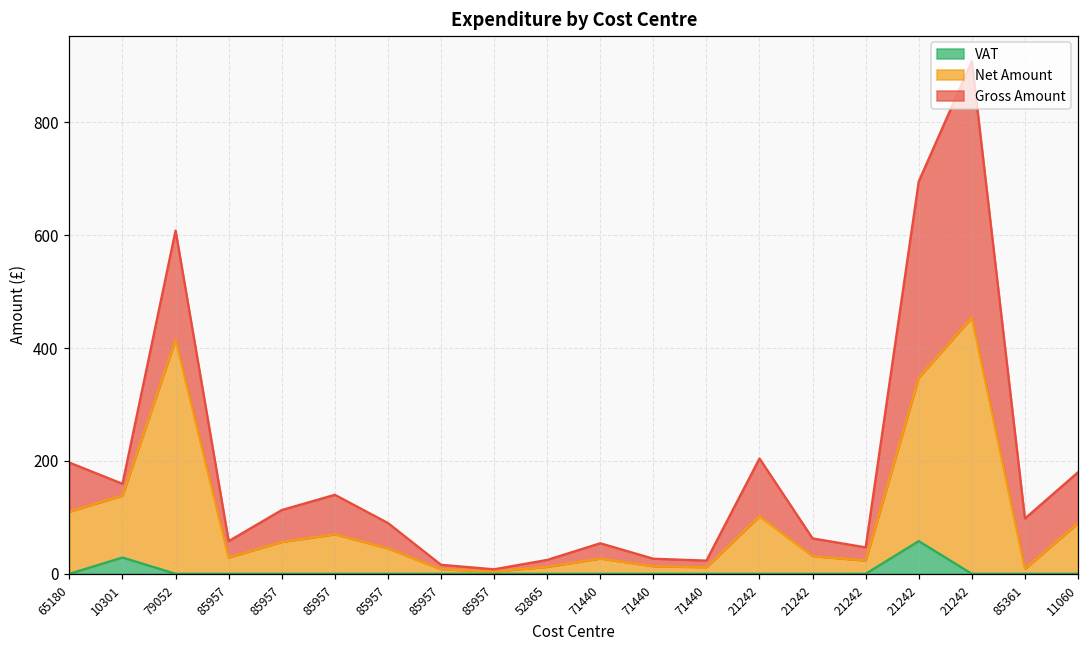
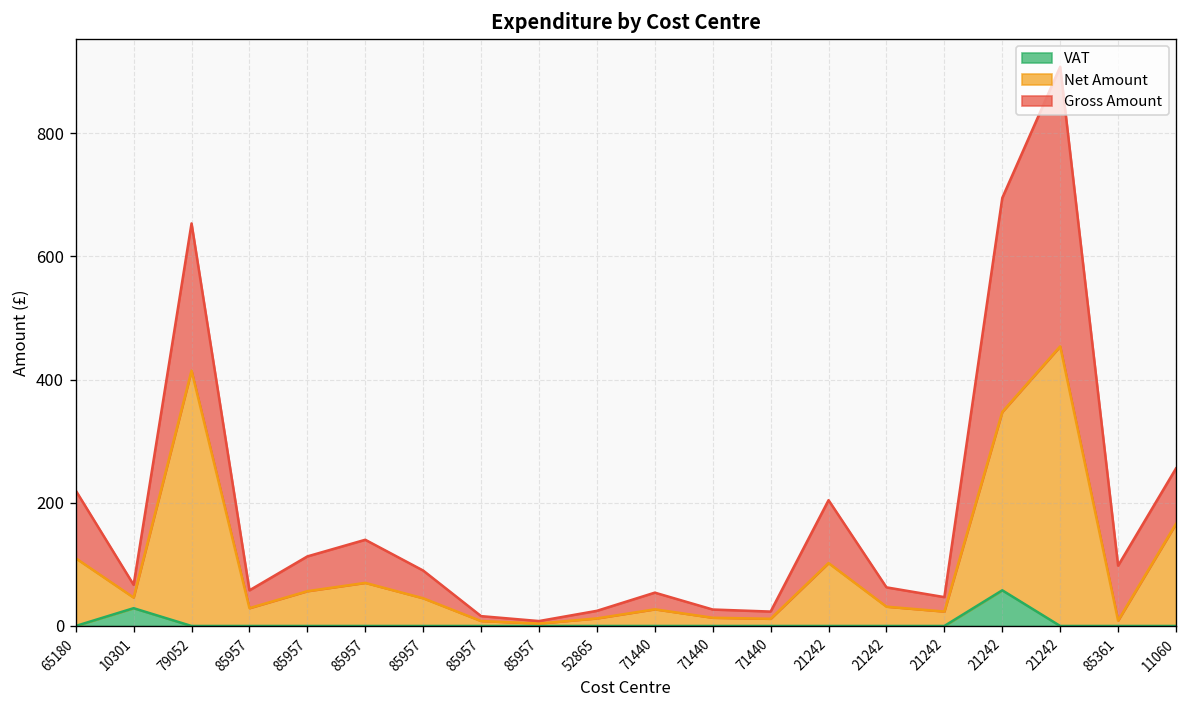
  {
    "VAT": {
      "65180": 0,
      "10301": 30,
      "79052": 0,
      "52865": 0,
      "85361": 0,
      "11060": 0
    },
    "Net Amount": {
      "65180": 110,
-     "10301": 110,
+     "10301": 20,
      "79052": 410,
      "52865": 10,
      "85361": 10,
-     "11060": 90
+     "11060": 170
    },
    "Gross Amount": {
-     "65180": 90,
+     "65180": 110,
      "10301": 20,
-     "79052": 190,
+     "79052": 240,
      "52865": 10,
      "85361": 90,
      "11060": 90
    }
  }
